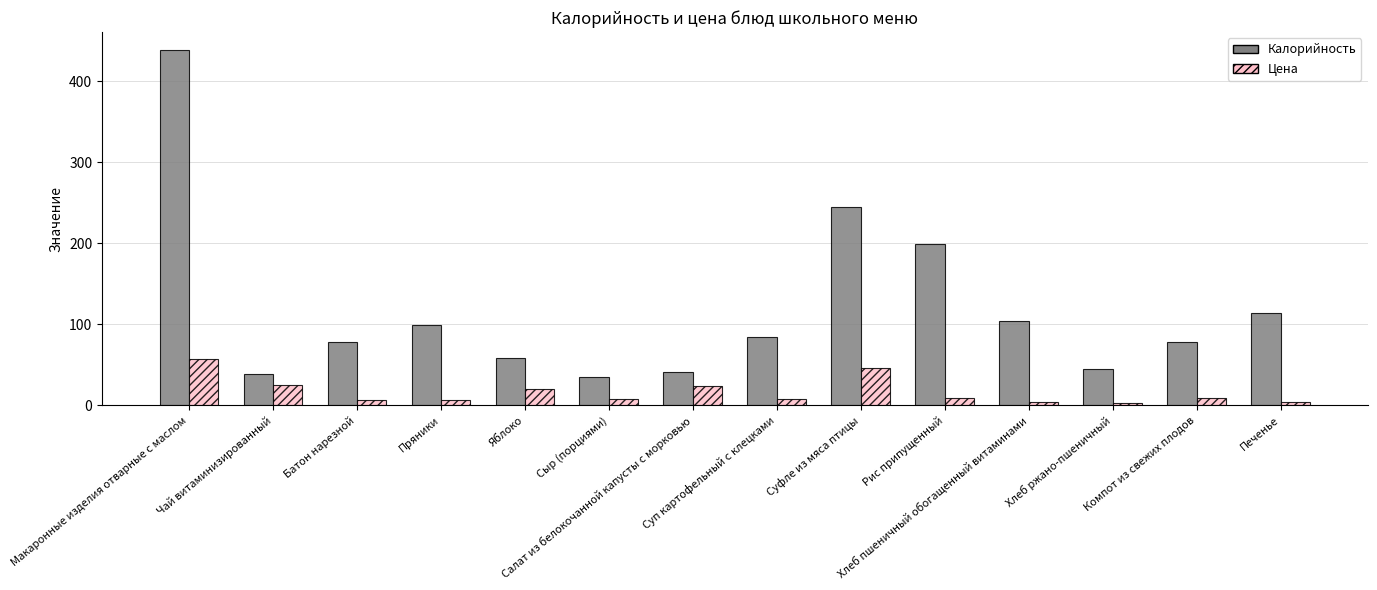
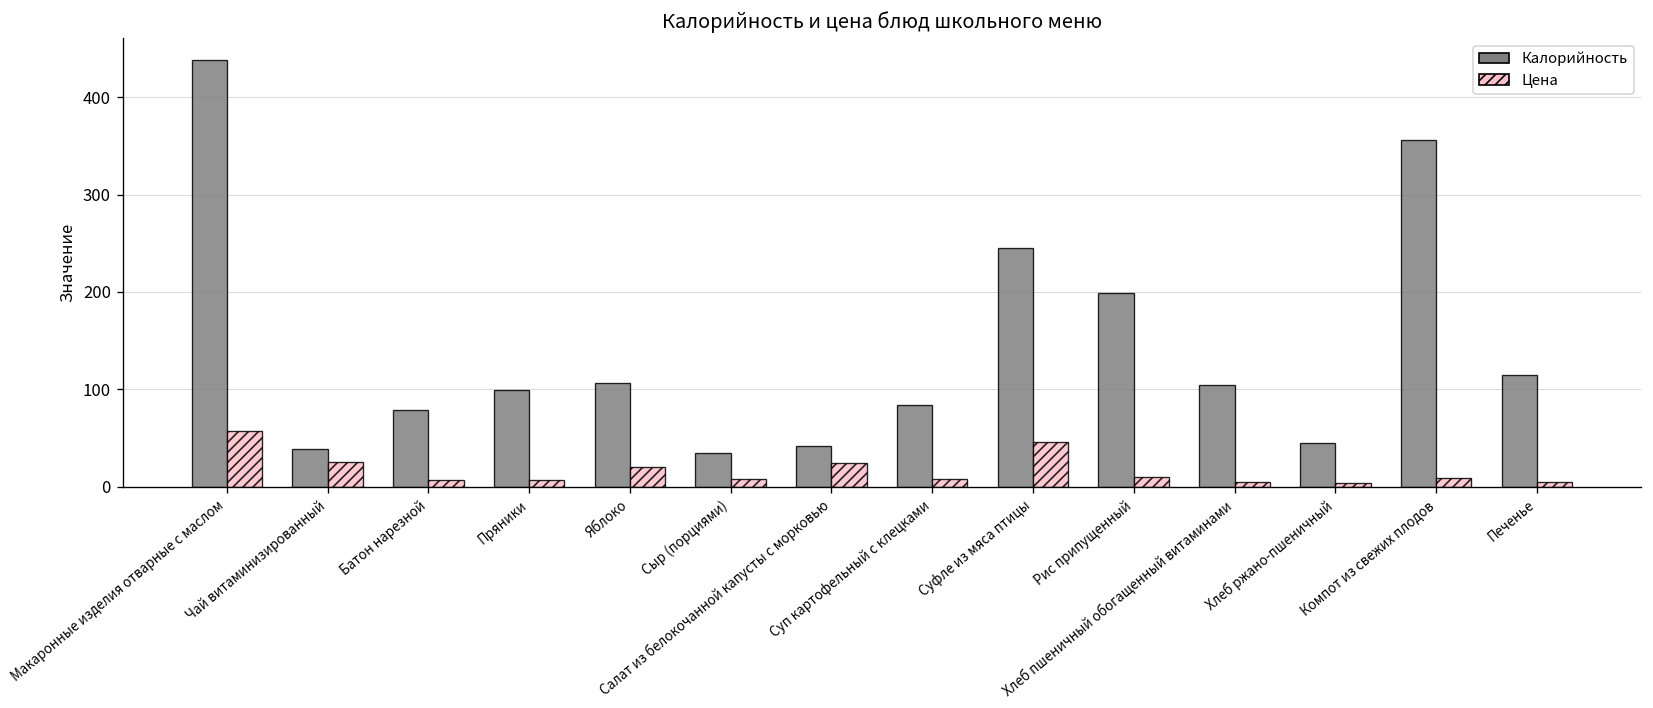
  {
    "Калорийность": {
      "Макаронные изделия отварные с маслом": 440,
      "Чай витаминизированный": 40,
      "Батон нарезной": 80,
      "Пряники": 100,
-     "Яблоко": 60,
+     "Яблоко": 110,
      "Сыр (порциями)": 40,
      "Салат из белокочанной капусты с морковью": 40,
      "Суп картофельный с клецками": 80,
      "Суфле из мяса птицы": 250,
      "Рис припущенный": 200,
      "Хлеб пшеничный обогащенный витаминами": 100,
      "Хлеб ржано-пшеничный": 40,
-     "Компот из свежих плодов": 80,
+     "Компот из свежих плодов": 360,
      "Печенье": 110
    },
    "Цена": {
      "Макаронные изделия отварные с маслом": 60,
      "Чай витаминизированный": 30,
      "Батон нарезной": 10,
      "Пряники": 10,
      "Яблоко": 20,
      "Сыр (порциями)": 10,
      "Салат из белокочанной капусты с морковью": 20,
      "Суп картофельный с клецками": 10,
      "Суфле из мяса птицы": 50,
      "Рис припущенный": 10,
      "Хлеб пшеничный обогащенный витаминами": 0,
      "Хлеб ржано-пшеничный": 0,
      "Компот из свежих плодов": 10,
      "Печенье": 0
    }
  }
